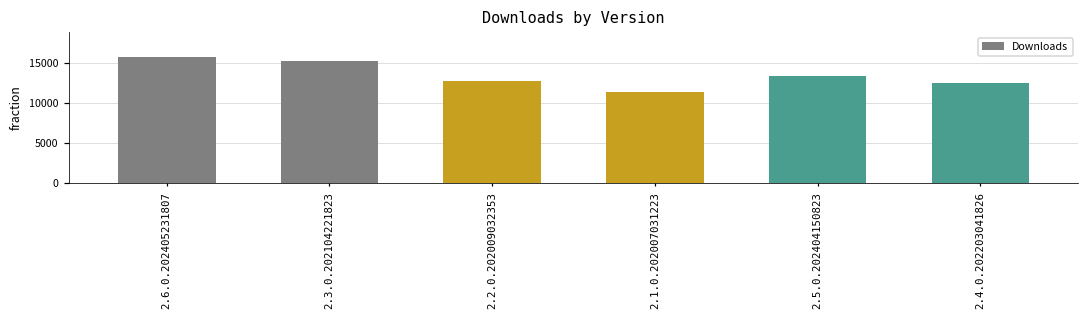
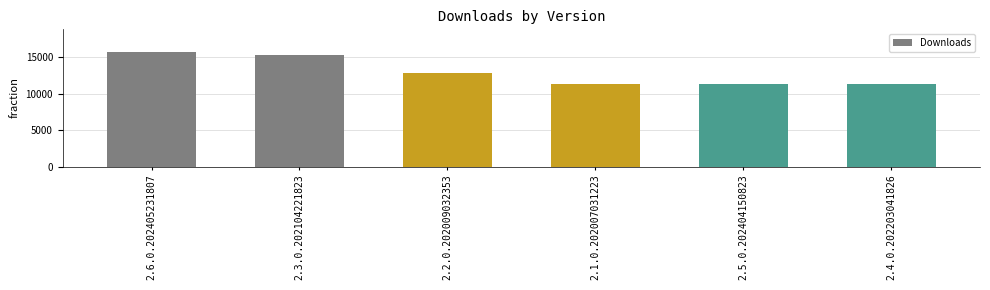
  {
    "2.6.0.202405231807": 16000,
    "2.3.0.202104221823": 15000,
    "2.2.0.202009032353": 13000,
    "2.1.0.202007031223": 11000,
-   "2.5.0.202404150823": 13000,
-   "2.4.0.202203041826": 13000
+   "2.5.0.202404150823": 11000,
+   "2.4.0.202203041826": 11000
  }
